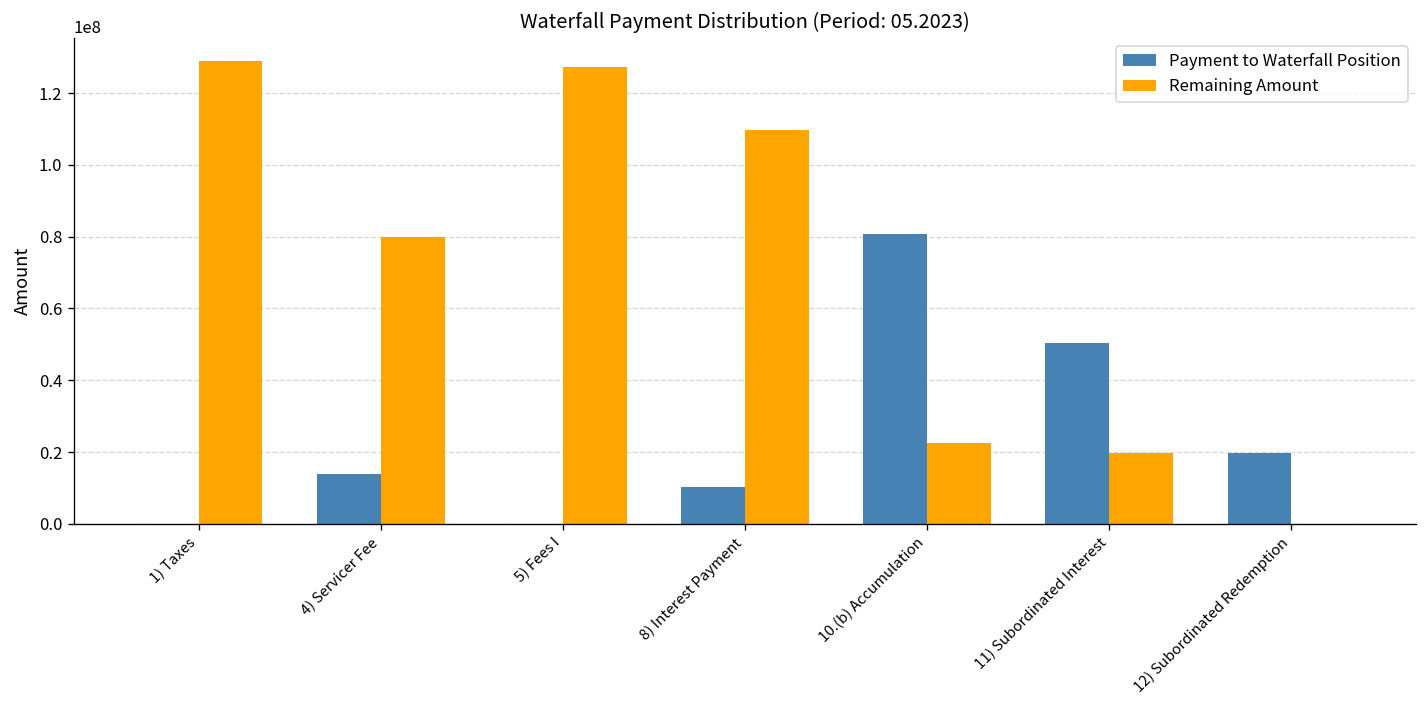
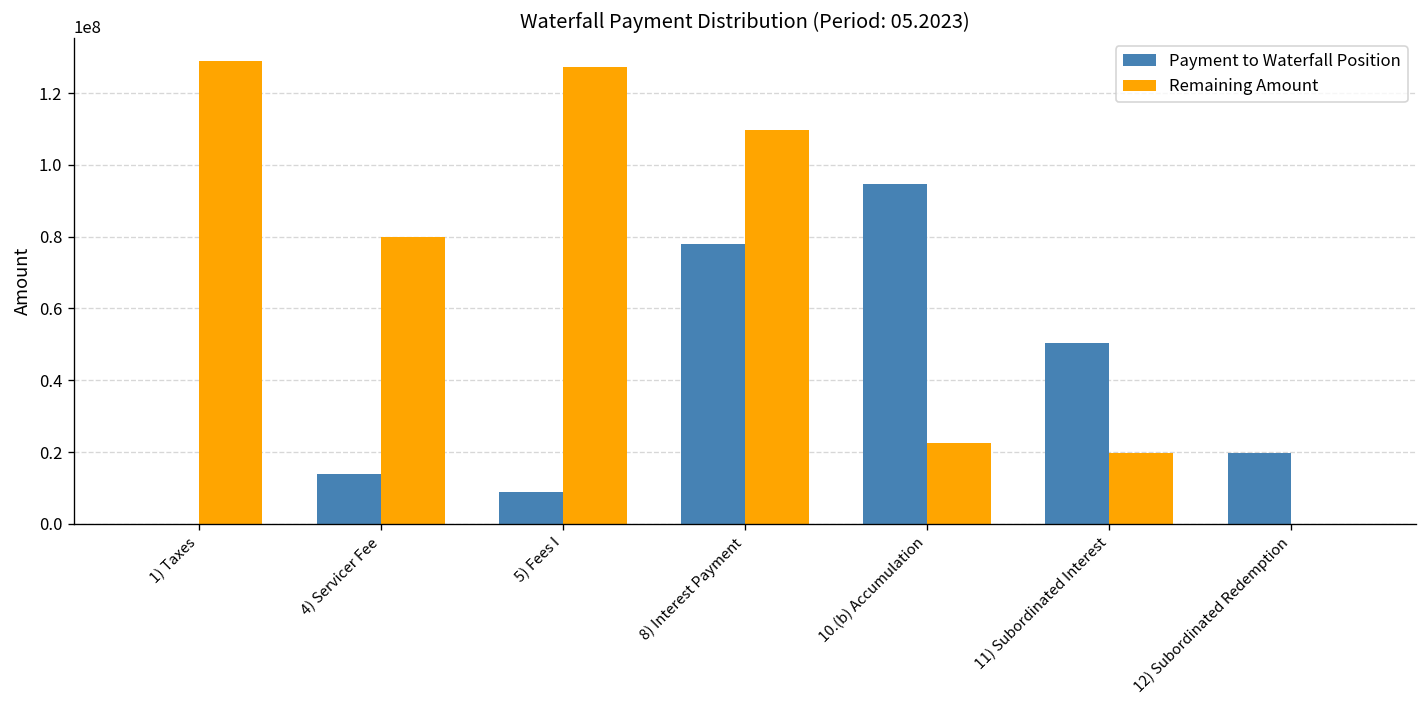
  {
    "Payment to Waterfall Position": {
      "4) Servicer Fee": 14000000,
-     "5) Fees I": 0,
-     "8) Interest Payment": 10000000,
-     "10.(b) Accumulation": 81000000,
+     "5) Fees I": 9000000,
+     "8) Interest Payment": 78000000,
+     "10.(b) Accumulation": 95000000,
      "11) Subordinated Interest": 50000000,
      "12) Subordinated Redemption": 20000000
    },
    "Remaining Amount": {
      "1) Taxes": 129000000,
      "4) Servicer Fee": 80000000,
      "5) Fees I": 127000000,
      "8) Interest Payment": 110000000,
      "10.(b) Accumulation": 22000000,
      "11) Subordinated Interest": 20000000,
      "12) Subordinated Redemption": 0
    }
  }
